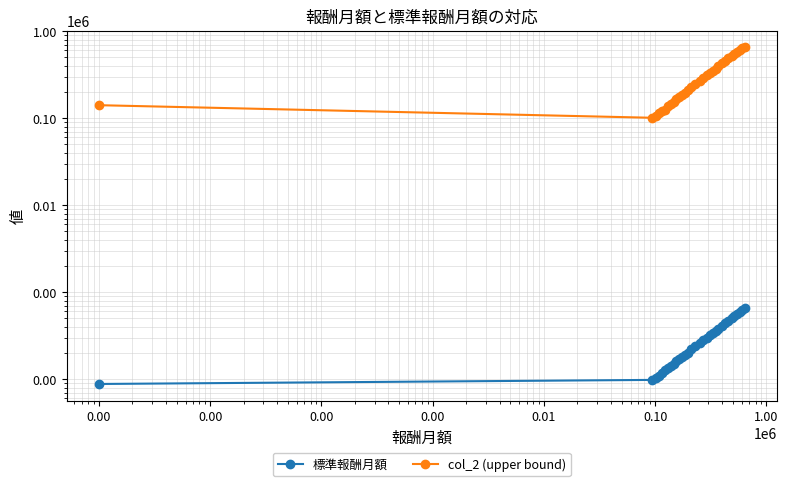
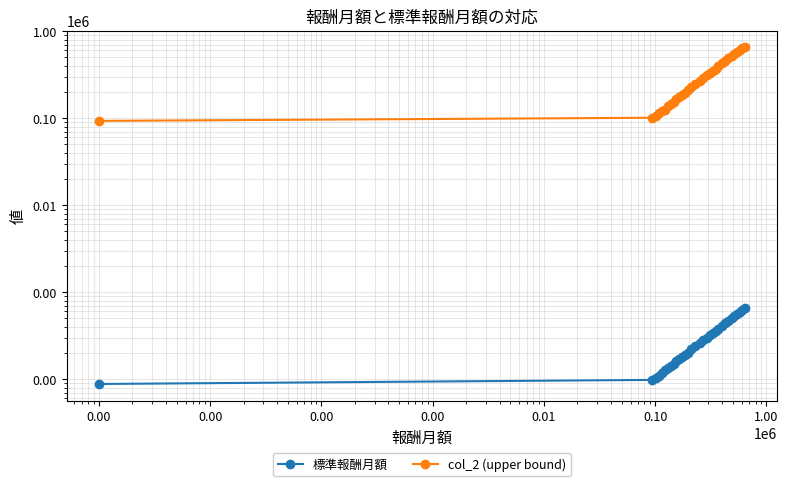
  {
    "標準報酬月額": {
      "0.00": 90
    },
    "col_2 (upper bound)": {
-     "0.00": 140000
+     "0.00": 90000
    }
  }
